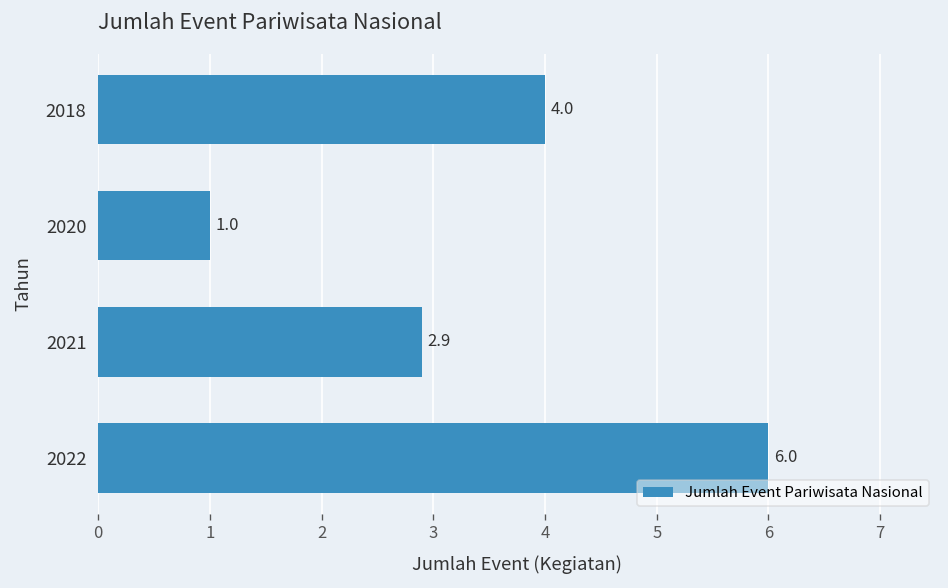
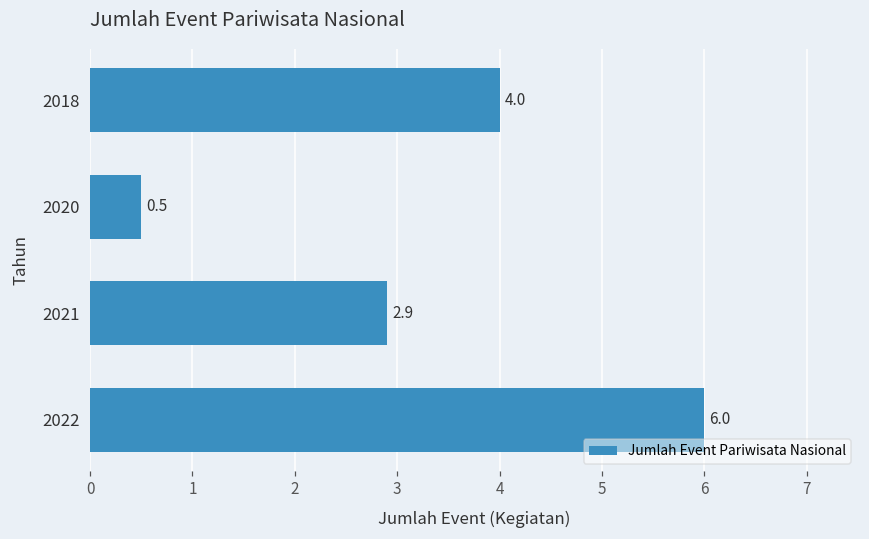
  {
    "2018": 4.0,
-   "2020": 1.0,
+   "2020": 0.5,
    "2021": 2.9,
    "2022": 6.0
  }
